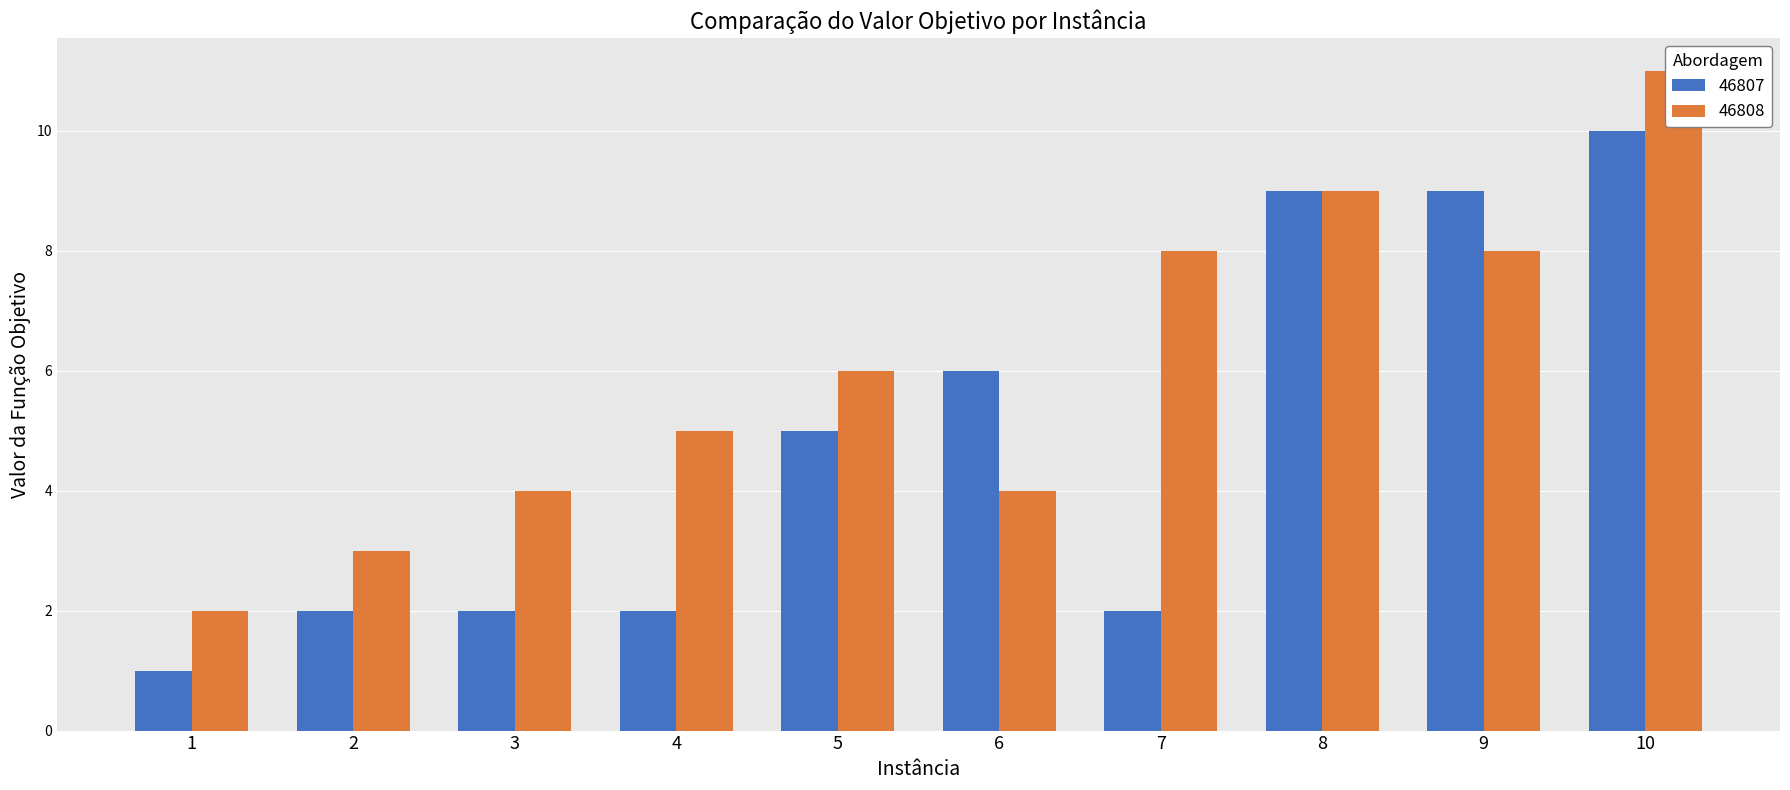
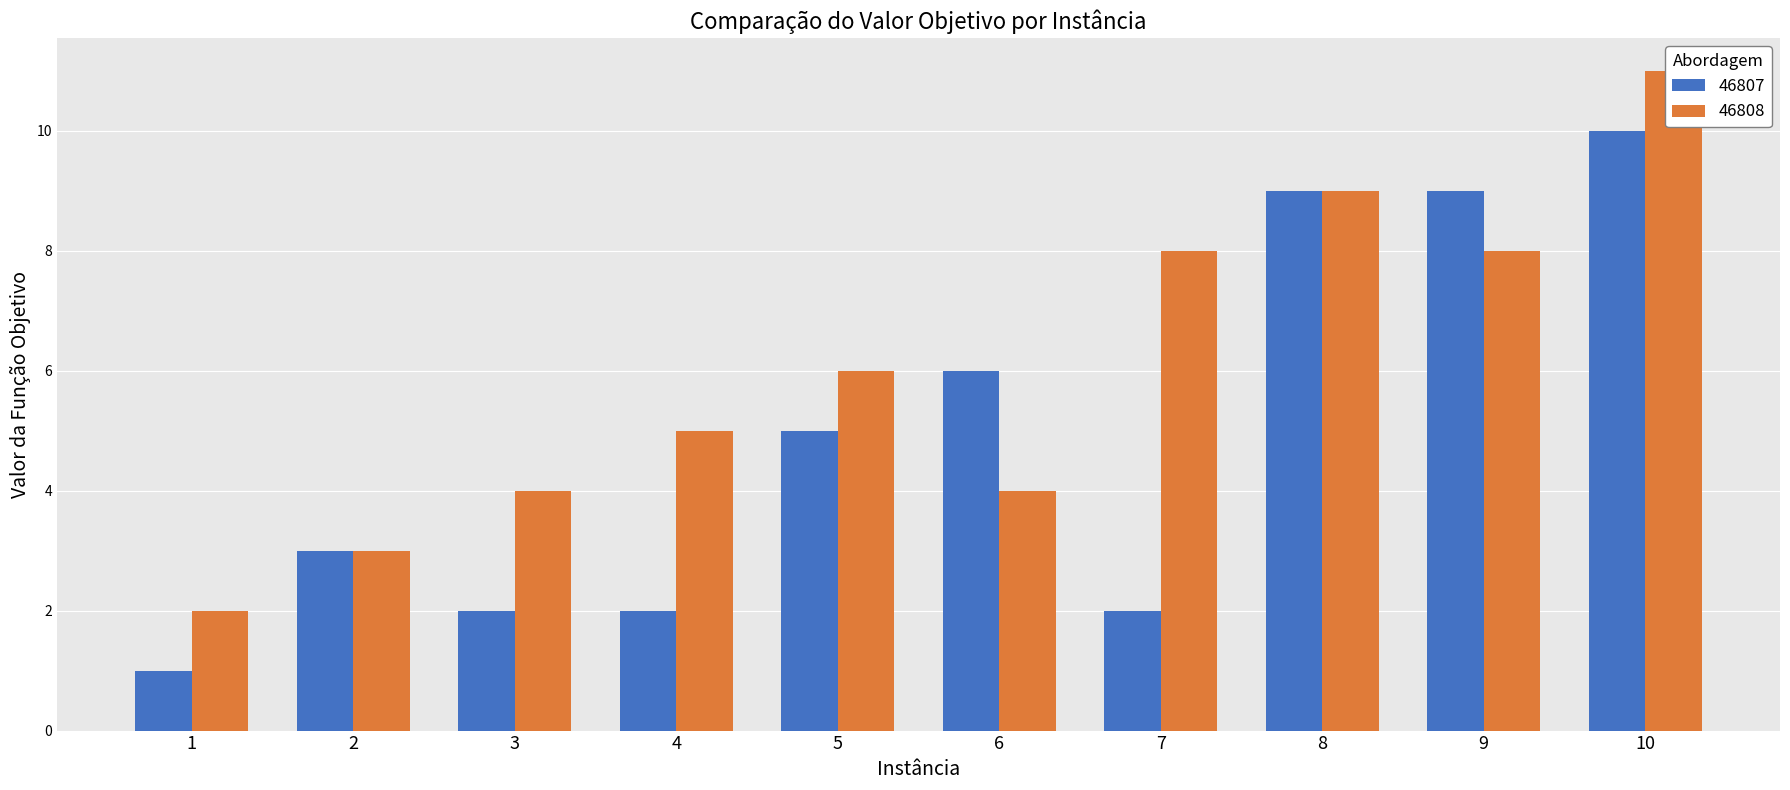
  {
    "46807": {
      "1": 1,
-     "2": 2,
+     "2": 3,
      "3": 2,
      "4": 2,
      "5": 5,
      "6": 6,
      "7": 2,
      "8": 9,
      "9": 9,
      "10": 10
    },
    "46808": {
      "1": 2,
      "2": 3,
      "3": 4,
      "4": 5,
      "5": 6,
      "6": 4,
      "7": 8,
      "8": 9,
      "9": 8
    }
  }
